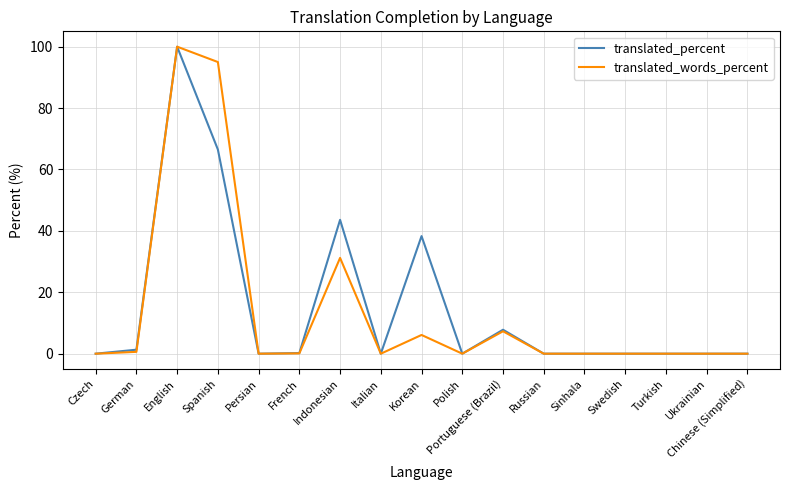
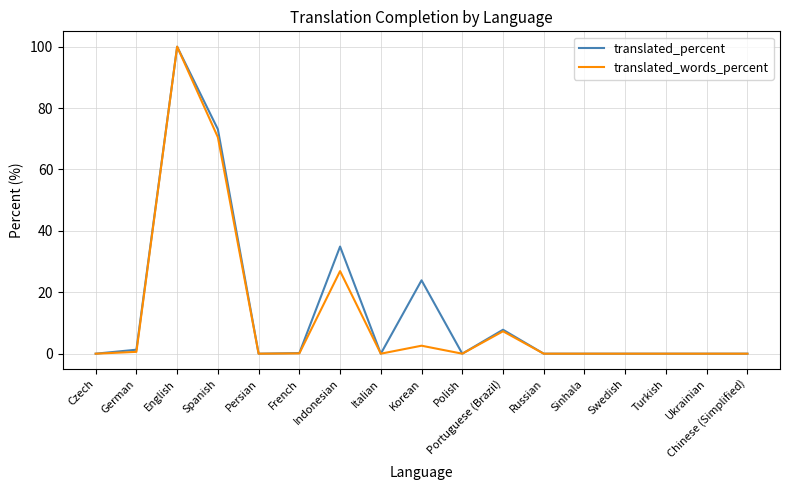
  {
    "translated_percent": {
-     "Spanish": 67,
-     "Indonesian": 44,
-     "Korean": 38
+     "Spanish": 73,
+     "Indonesian": 35,
+     "Korean": 24
    },
    "translated_words_percent": {
-     "Spanish": 95,
-     "Indonesian": 31,
-     "Korean": 6
+     "Spanish": 71,
+     "Indonesian": 27,
+     "Korean": 3
    }
  }
